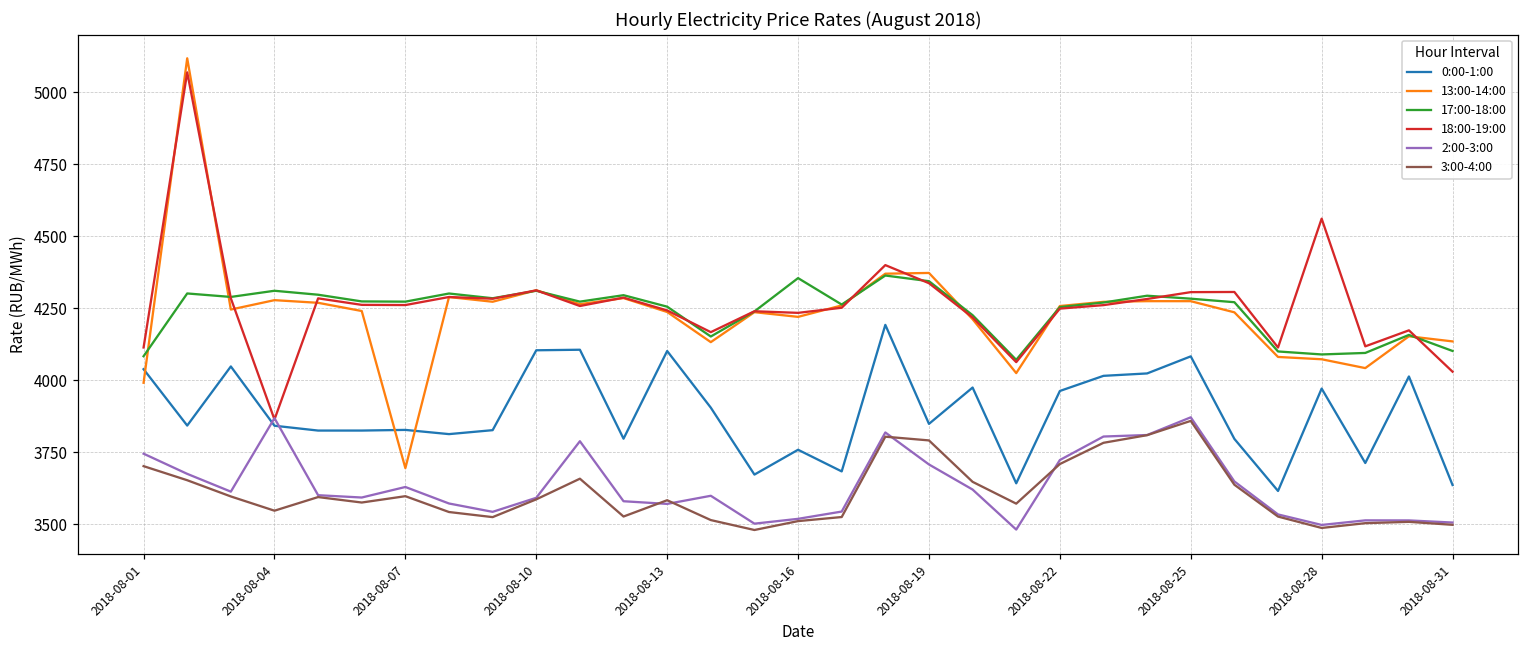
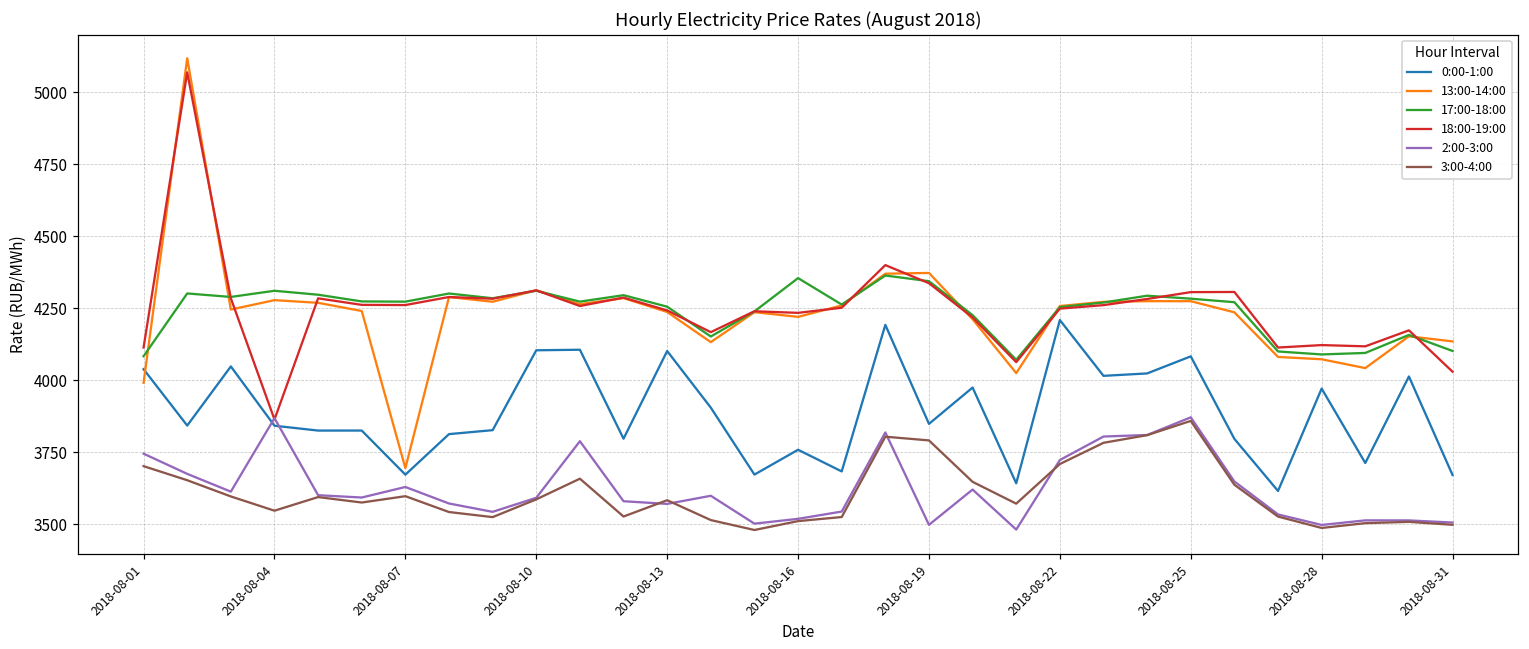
  {
    "0:00-1:00": {
      "2018-08-01": 4040,
      "2018-08-04": 3840,
-     "2018-08-07": 3830,
+     "2018-08-07": 3670,
      "2018-08-10": 4100,
      "2018-08-13": 4100,
      "2018-08-16": 3760,
      "2018-08-19": 3850,
-     "2018-08-22": 3960,
+     "2018-08-22": 4210,
      "2018-08-25": 4080,
      "2018-08-28": 3970,
-     "2018-08-31": 3640
+     "2018-08-31": 3670
    },
    "13:00-14:00": {
      "2018-08-01": 3990,
      "2018-08-04": 4280,
      "2018-08-07": 3690,
      "2018-08-16": 4220,
      "2018-08-19": 4370,
      "2018-08-28": 4070,
      "2018-08-31": 4140
    },
    "17:00-18:00": {
      "2018-08-01": 4080,
      "2018-08-04": 4310,
      "2018-08-07": 4270,
      "2018-08-13": 4260,
      "2018-08-16": 4360,
      "2018-08-28": 4090,
      "2018-08-31": 4100
    },
    "18:00-19:00": {
      "2018-08-01": 4110,
      "2018-08-07": 4260,
      "2018-08-16": 4230,
      "2018-08-25": 4310,
-     "2018-08-28": 4560,
+     "2018-08-28": 4120,
      "2018-08-31": 4030
    },
    "2:00-3:00": {
      "2018-08-01": 3750,
      "2018-08-07": 3630,
      "2018-08-13": 3570,
-     "2018-08-19": 3710,
+     "2018-08-19": 3500,
      "2018-08-22": 3720,
      "2018-08-25": 3870,
      "2018-08-28": 3500
    },
    "3:00-4:00": {
      "2018-08-01": 3700,
      "2018-08-04": 3550,
      "2018-08-07": 3600,
      "2018-08-13": 3580,
      "2018-08-19": 3790,
      "2018-08-22": 3710,
      "2018-08-25": 3860,
      "2018-08-28": 3490
    }
  }
